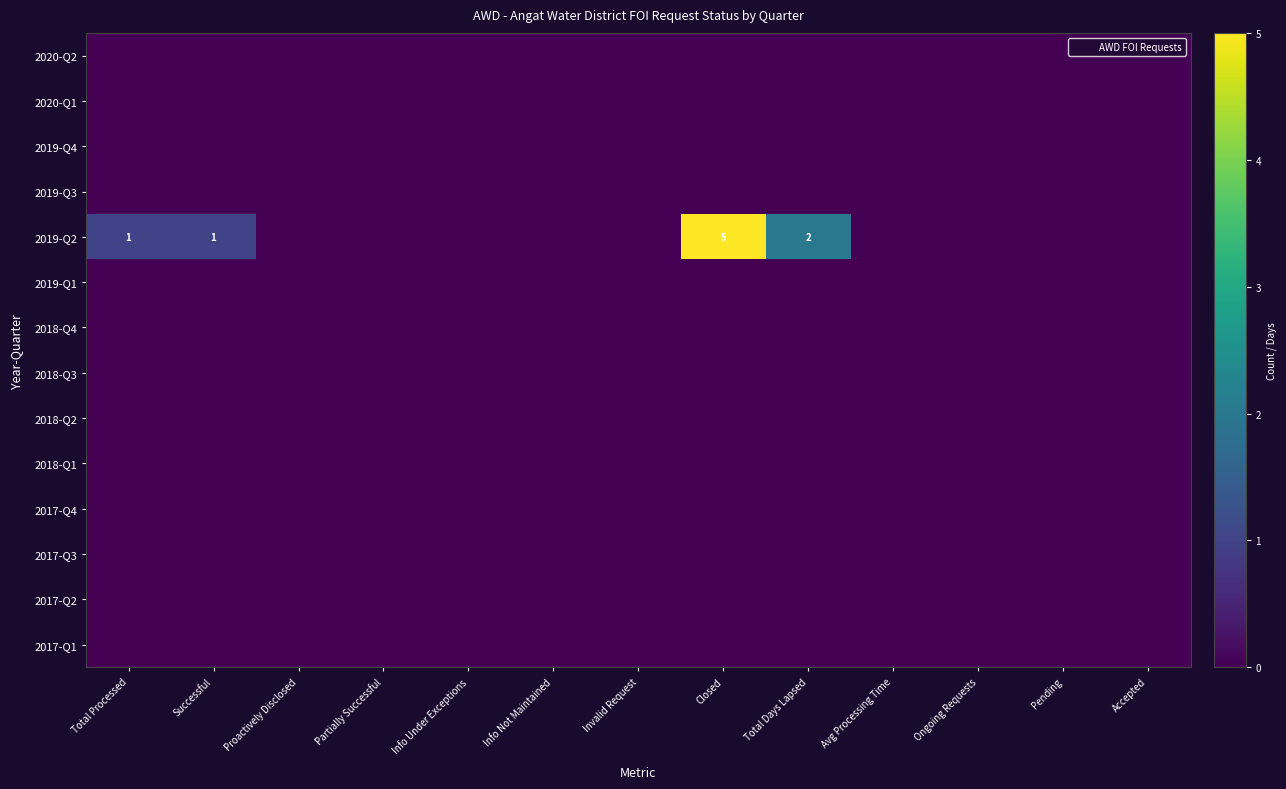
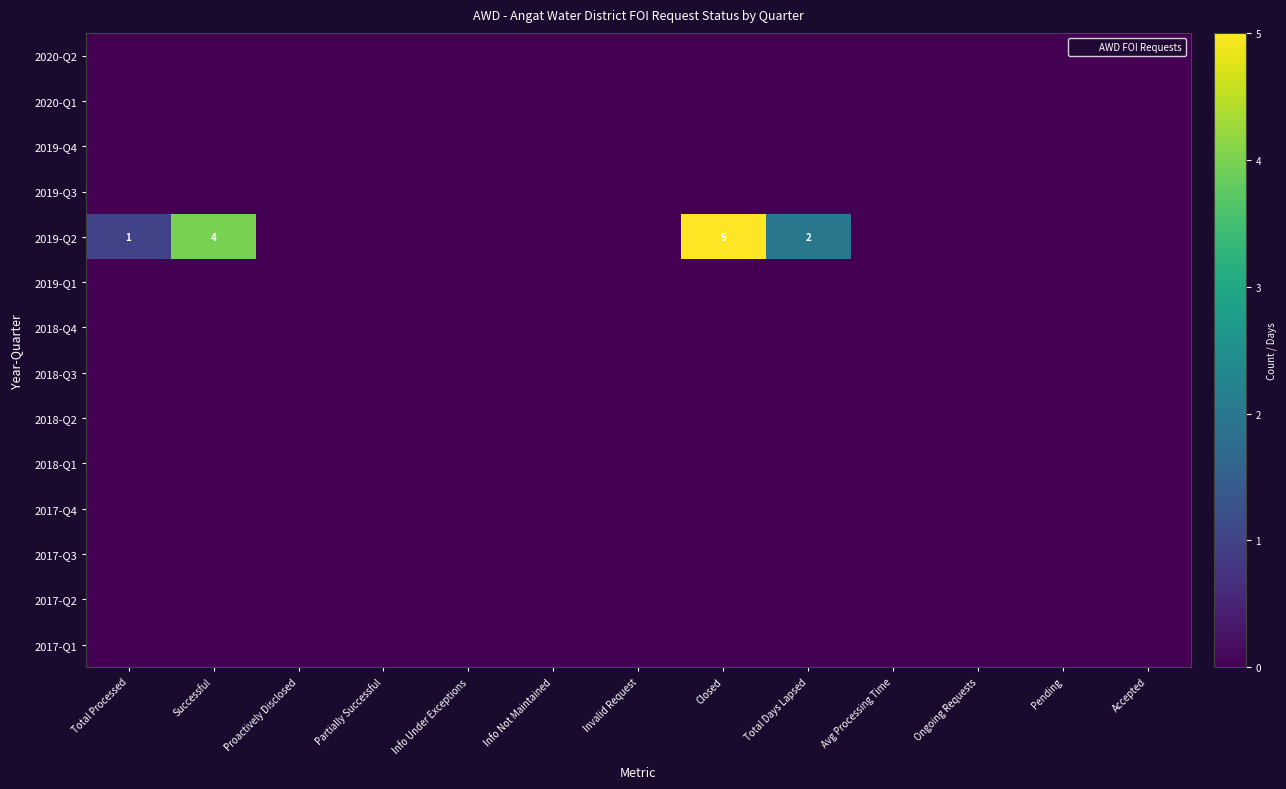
  {
    "2019-Q2": {
      "Total Processed": 1,
-     "Successful": 1,
+     "Successful": 4,
      "Closed": 5,
      "Total Days Lapsed": 2
    }
  }
